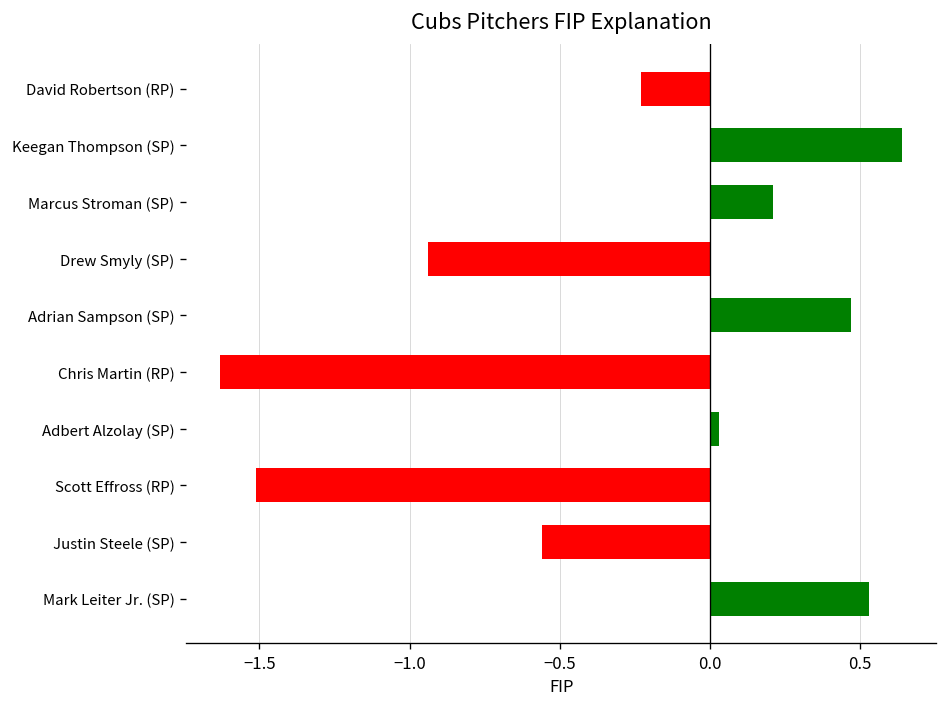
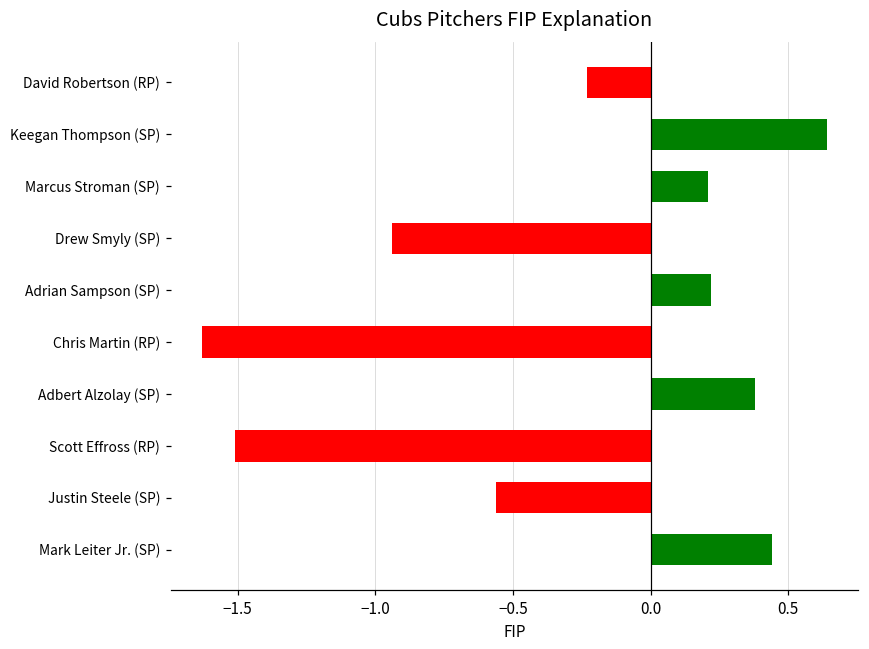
  {
    "David Robertson (RP)": -0.23,
    "Keegan Thompson (SP)": 0.64,
    "Marcus Stroman (SP)": 0.21,
    "Drew Smyly (SP)": -0.94,
-   "Adrian Sampson (SP)": 0.47,
+   "Adrian Sampson (SP)": 0.22,
    "Chris Martin (RP)": -1.63,
-   "Adbert Alzolay (SP)": 0.03,
+   "Adbert Alzolay (SP)": 0.38,
    "Scott Effross (RP)": -1.51,
    "Justin Steele (SP)": -0.56,
-   "Mark Leiter Jr. (SP)": 0.53
+   "Mark Leiter Jr. (SP)": 0.44
  }
